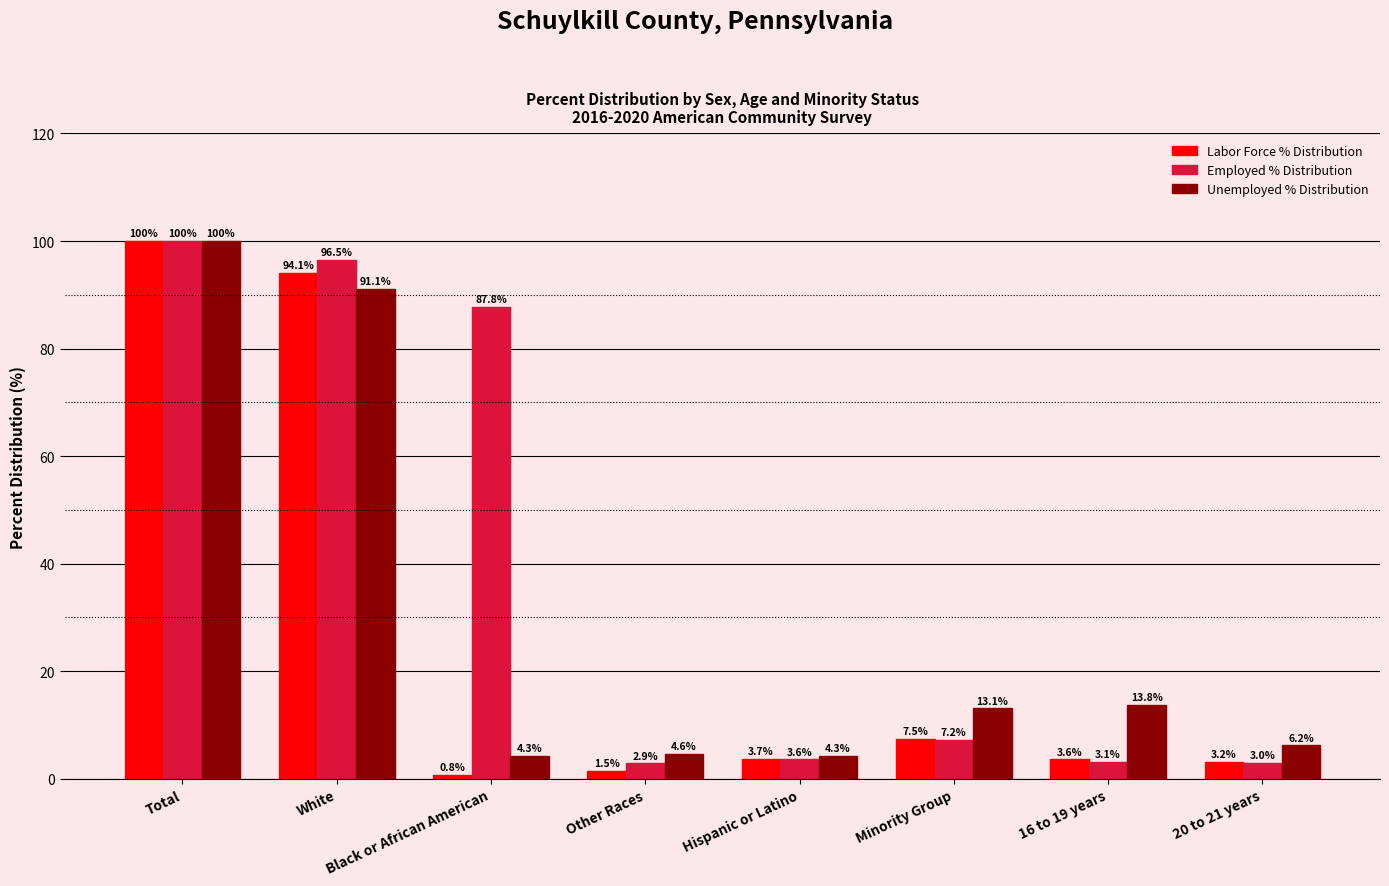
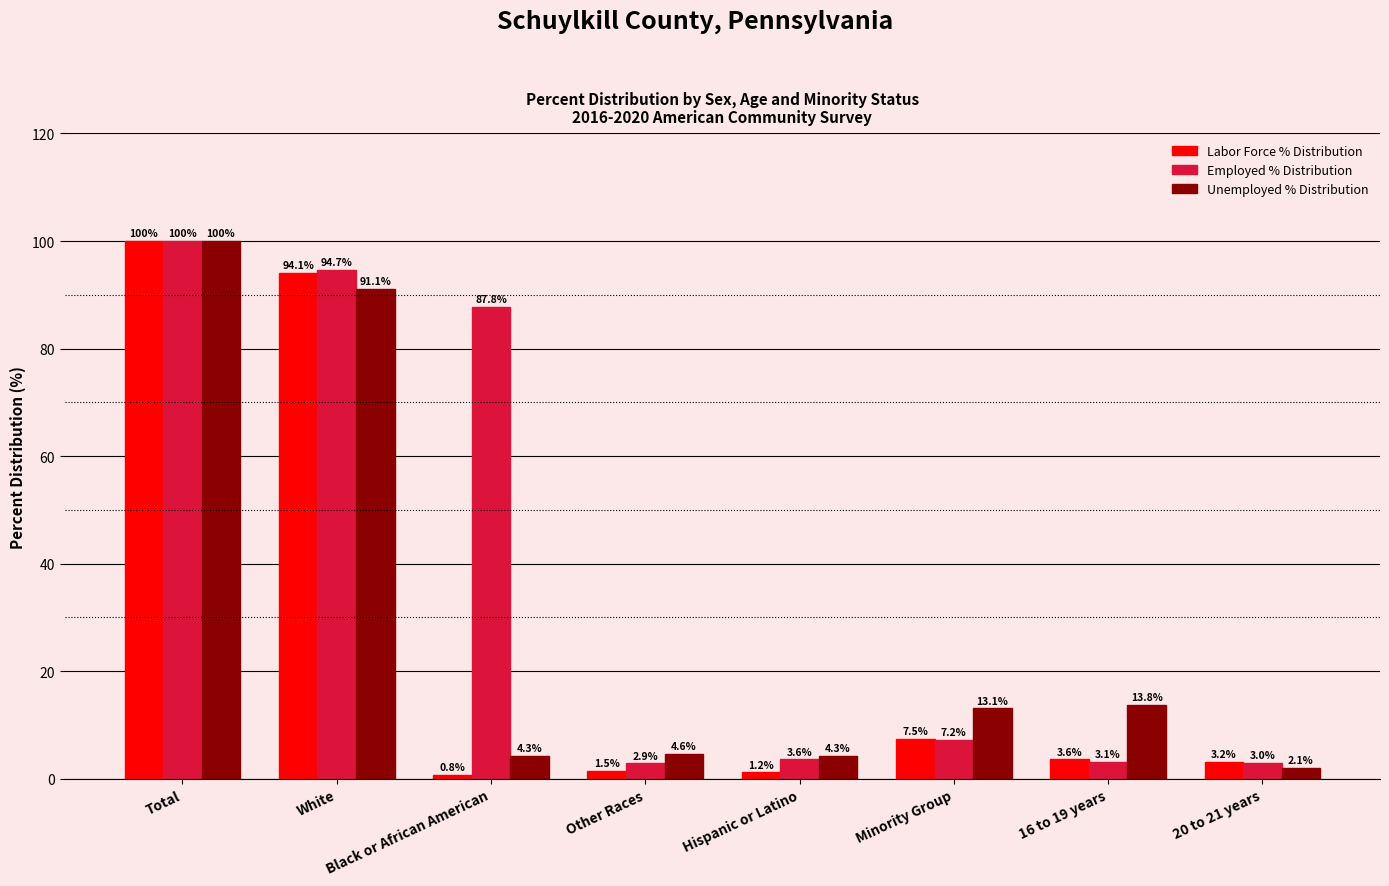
  {
    "Labor Force % Distribution": {
      "Total": "100%",
      "White": "94.1%",
      "Black or African American": "0.8%",
      "Other Races": "1.5%",
-     "Hispanic or Latino": "3.7%",
+     "Hispanic or Latino": "1.2%",
      "Minority Group": "7.5%",
      "16 to 19 years": "3.6%",
      "20 to 21 years": "3.2%"
    },
    "Employed % Distribution": {
      "Total": "100%",
-     "White": "96.5%",
+     "White": "94.7%",
      "Black or African American": "87.8%",
      "Other Races": "2.9%",
      "Hispanic or Latino": "3.6%",
      "Minority Group": "7.2%",
      "16 to 19 years": "3.1%",
      "20 to 21 years": "3.0%"
    },
    "Unemployed % Distribution": {
      "Total": "100%",
      "White": "91.1%",
      "Black or African American": "4.3%",
      "Other Races": "4.6%",
      "Hispanic or Latino": "4.3%",
      "Minority Group": "13.1%",
      "16 to 19 years": "13.8%",
-     "20 to 21 years": "6.2%"
+     "20 to 21 years": "2.1%"
    }
  }
